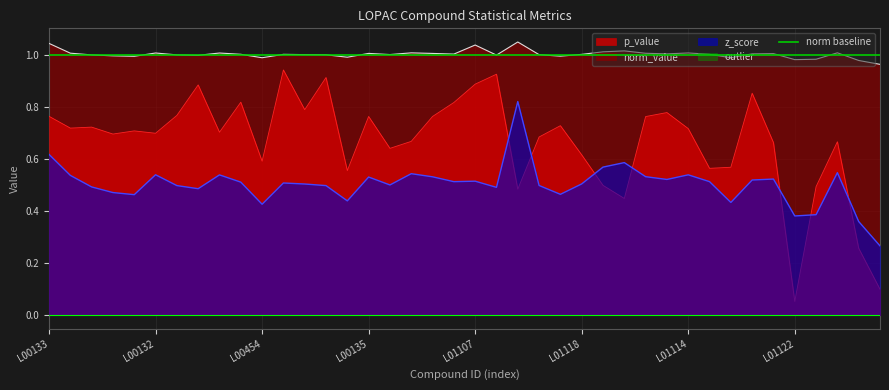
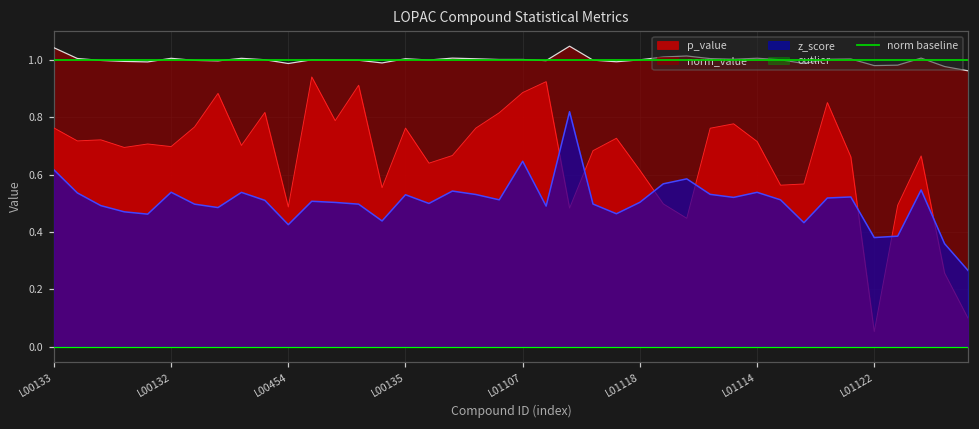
  {
    "p_value": {
      "L00133": 0.76,
      "L00132": 0.70,
-     "L00454": 0.59,
+     "L00454": 0.49,
      "L00135": 0.76,
      "L01107": 0.89,
      "L01118": 0.62,
      "L01114": 0.72,
      "L01122": 0.05
    },
    "norm_value": {
      "L00133": 1.04,
      "L00132": 1.01,
      "L00454": 0.99,
      "L00135": 1.00,
-     "L01107": 1.04,
+     "L01107": 1.00,
      "L01118": 1.00
    },
    "z_score": {
      "L00133": 0.62,
      "L00132": 0.54,
      "L00454": 0.43,
      "L00135": 0.53,
-     "L01107": 0.51,
+     "L01107": 0.65,
      "L01118": 0.50,
      "L01114": 0.54,
      "L01122": 0.38
    },
    "outlier": {
      "L00133": 0.00,
      "L00132": 0.00,
      "L00454": 0.00,
      "L00135": 0.00,
      "L01107": 0.00,
      "L01118": 0.00,
      "L01114": 0.00,
      "L01122": 0.00
    }
  }
